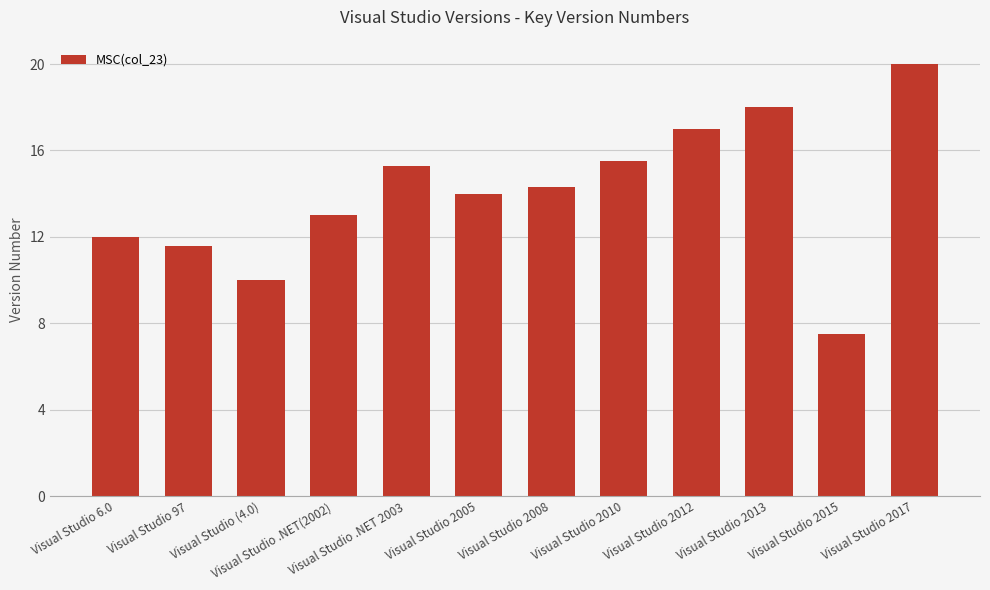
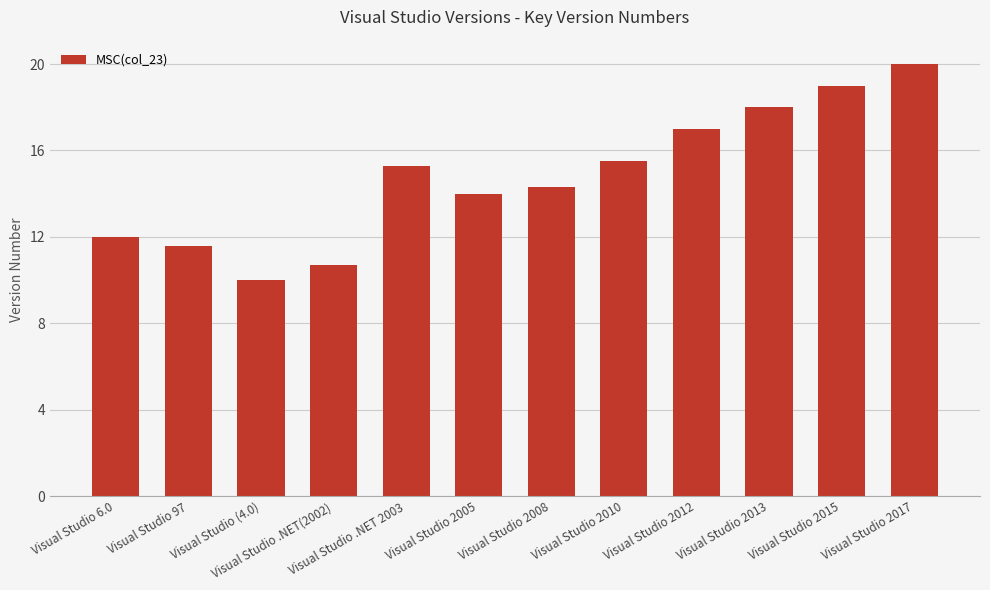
  {
    "Visual Studio 6.0": 12.0,
    "Visual Studio 97": 11.6,
    "Visual Studio (4.0)": 10.0,
-   "Visual Studio .NET(2002)": 13.0,
+   "Visual Studio .NET(2002)": 10.7,
    "Visual Studio .NET 2003": 15.3,
    "Visual Studio 2005": 14.0,
    "Visual Studio 2008": 14.3,
    "Visual Studio 2010": 15.5,
    "Visual Studio 2012": 17.0,
    "Visual Studio 2013": 18.0,
-   "Visual Studio 2015": 7.5,
+   "Visual Studio 2015": 19.0,
    "Visual Studio 2017": 20.0
  }
